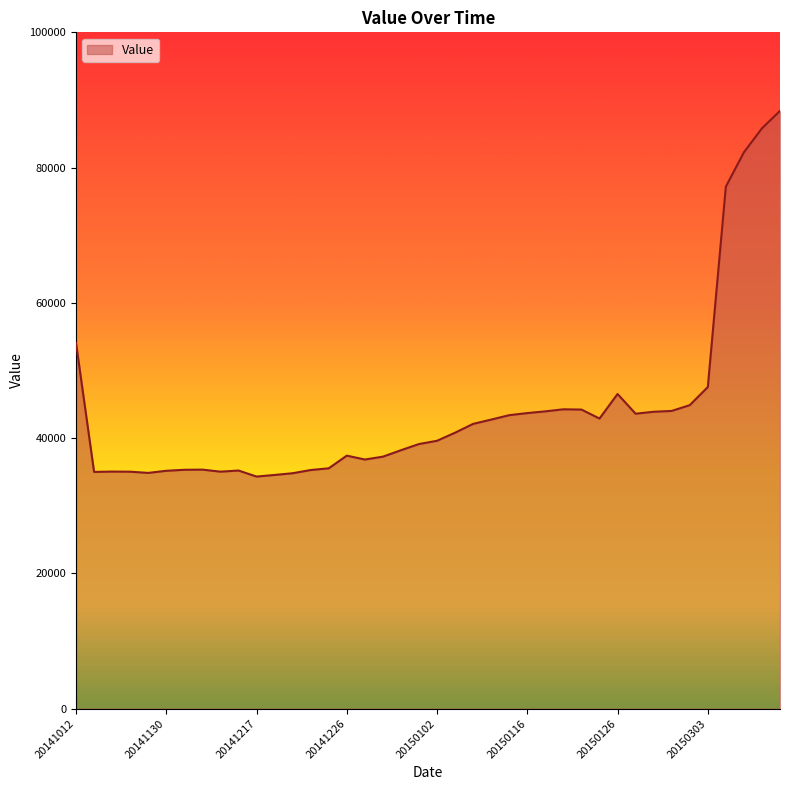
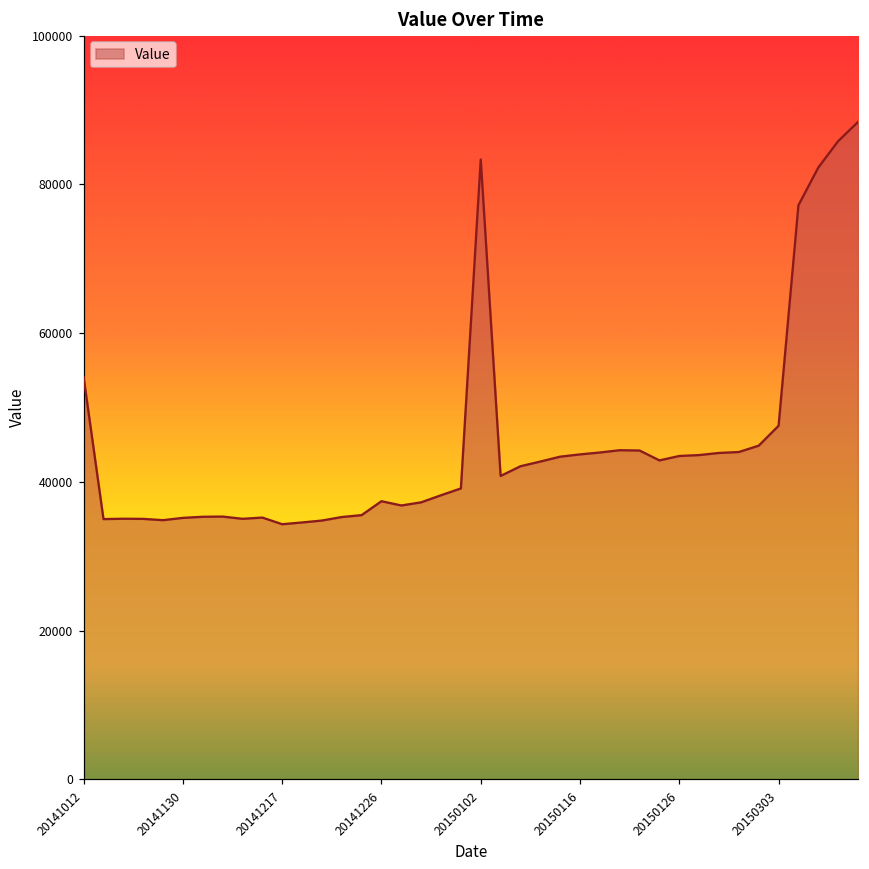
  {
    "20141012": 54000,
    "20141130": 35000,
    "20141217": 34000,
    "20141226": 37000,
-   "20150102": 40000,
+   "20150102": 83000,
    "20150116": 44000,
-   "20150126": 47000,
+   "20150126": 43000,
    "20150303": 48000
  }
